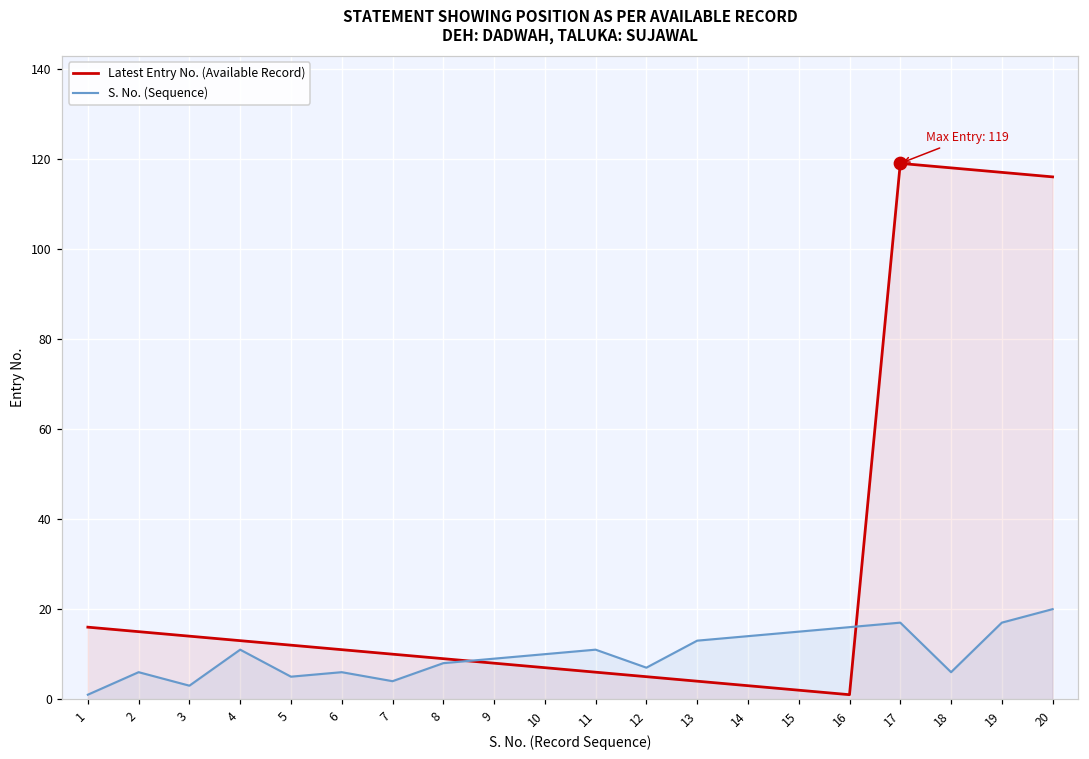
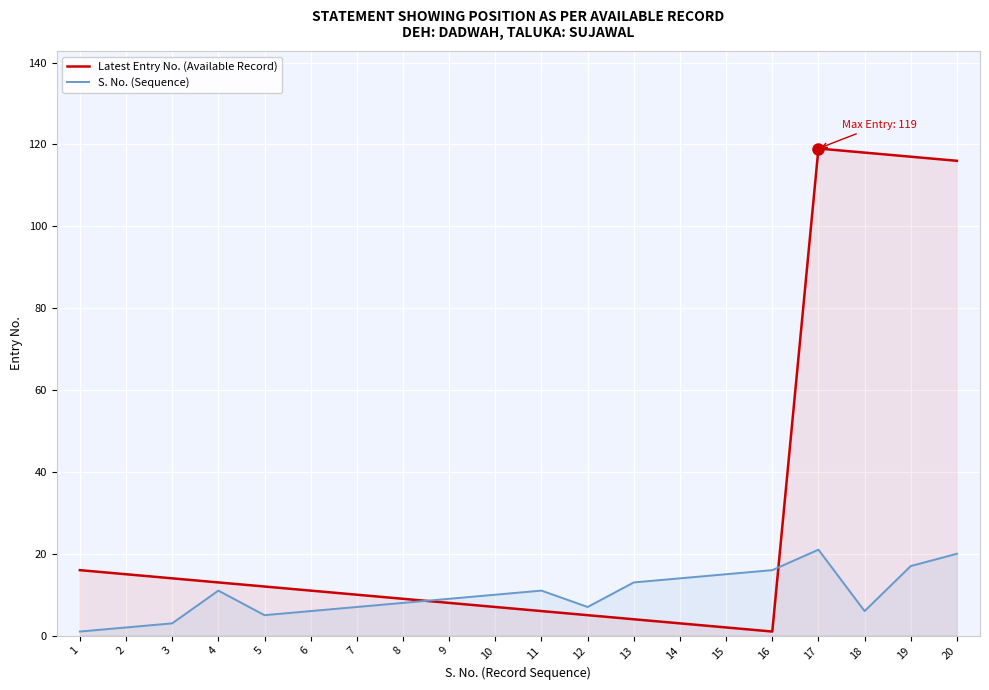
  {
    "S. No. (Sequence)": {
      "1": 1,
-     "2": 6,
+     "2": 2,
      "3": 3,
      "4": 11,
      "5": 5,
      "6": 6,
-     "7": 4,
+     "7": 7,
      "8": 8,
      "9": 9,
      "10": 10,
      "11": 11,
      "12": 7,
      "13": 13,
      "14": 14,
      "15": 15,
      "16": 16,
-     "17": 17,
+     "17": 21,
      "18": 6,
      "19": 17,
      "20": 20
    }
  }
